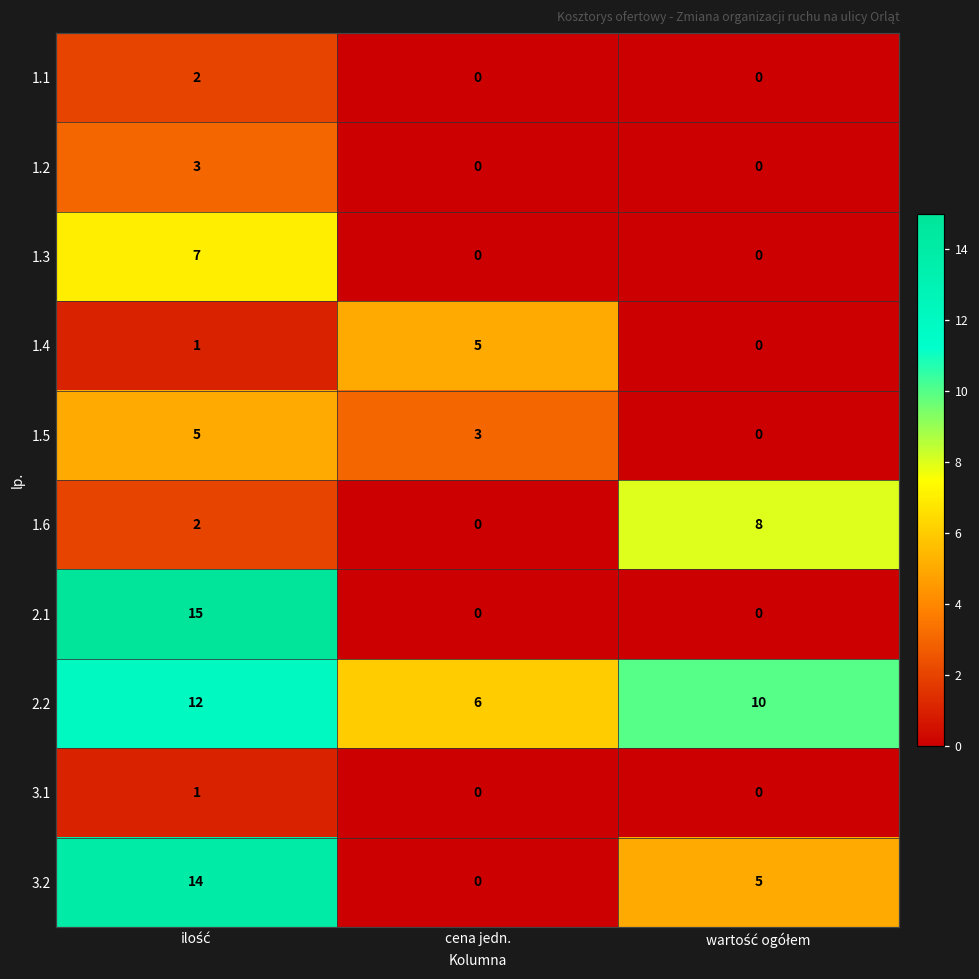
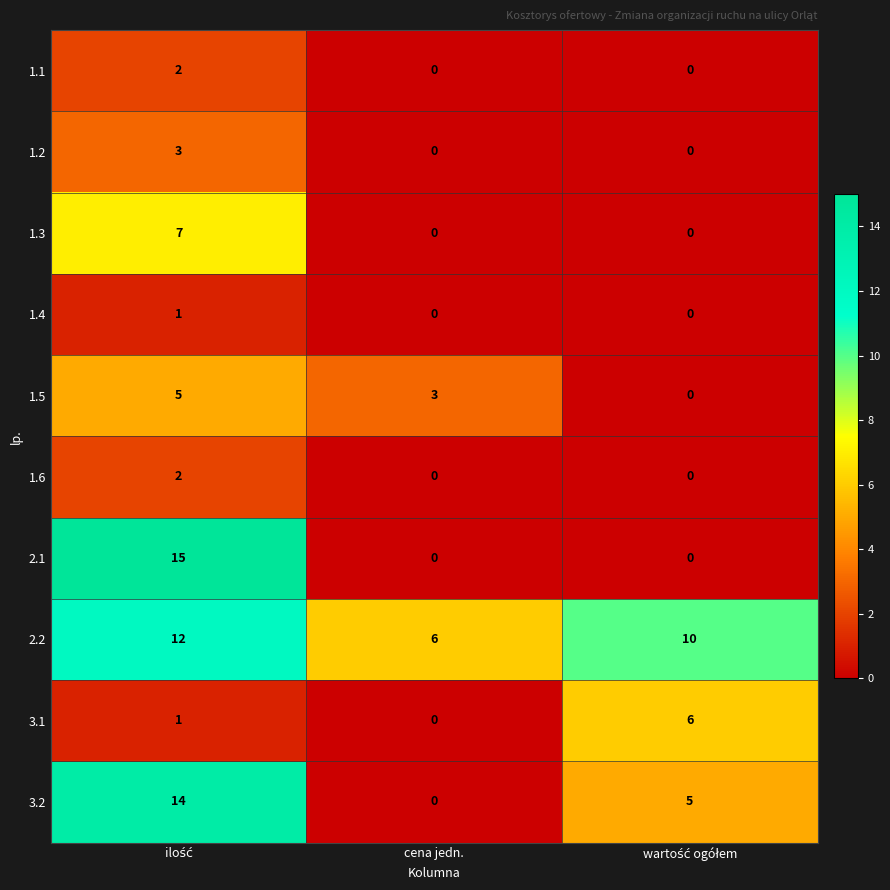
  {
    "1.1": {
      "ilość": 2,
      "cena jedn.": 0,
      "wartość ogółem": 0
    },
    "1.2": {
      "ilość": 3,
      "cena jedn.": 0,
      "wartość ogółem": 0
    },
    "1.3": {
      "ilość": 7,
      "cena jedn.": 0,
      "wartość ogółem": 0
    },
    "1.4": {
      "ilość": 1,
-     "cena jedn.": 5,
+     "cena jedn.": 0,
      "wartość ogółem": 0
    },
    "1.5": {
      "ilość": 5,
      "cena jedn.": 3,
      "wartość ogółem": 0
    },
    "1.6": {
      "ilość": 2,
      "cena jedn.": 0,
-     "wartość ogółem": 8
+     "wartość ogółem": 0
    },
    "2.1": {
      "ilość": 15,
      "cena jedn.": 0,
      "wartość ogółem": 0
    },
    "2.2": {
      "ilość": 12,
      "cena jedn.": 6,
      "wartość ogółem": 10
    },
    "3.1": {
      "ilość": 1,
      "cena jedn.": 0,
-     "wartość ogółem": 0
+     "wartość ogółem": 6
    },
    "3.2": {
      "ilość": 14,
      "cena jedn.": 0,
      "wartość ogółem": 5
    }
  }
